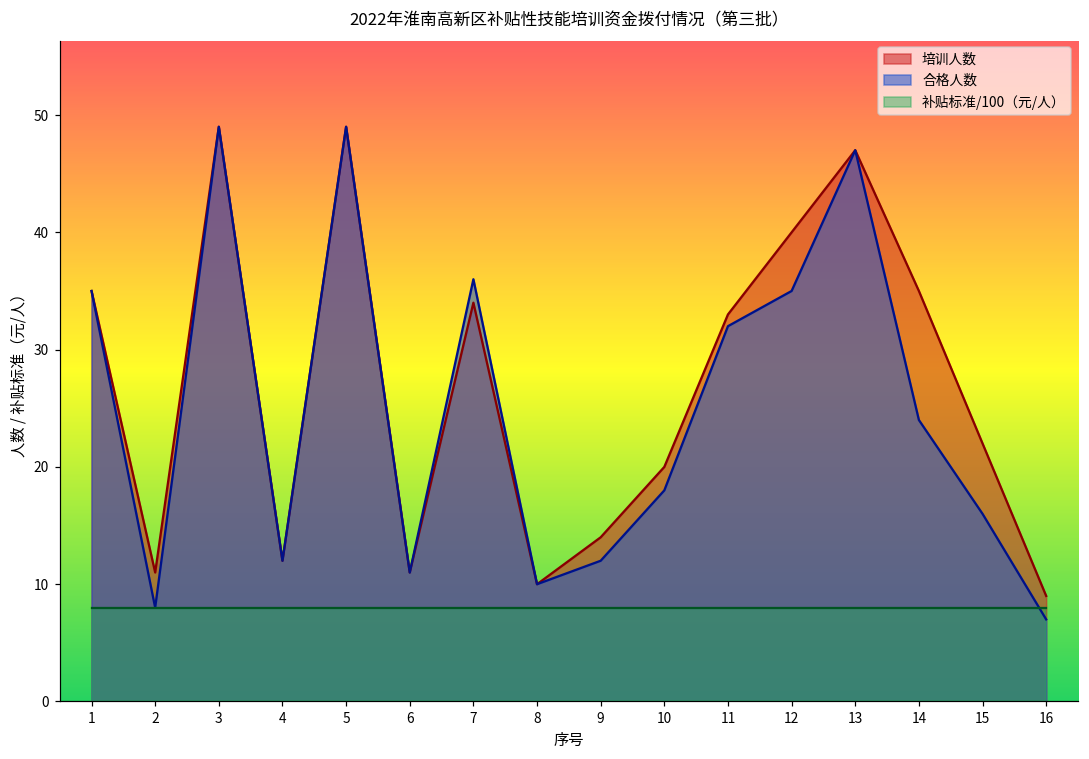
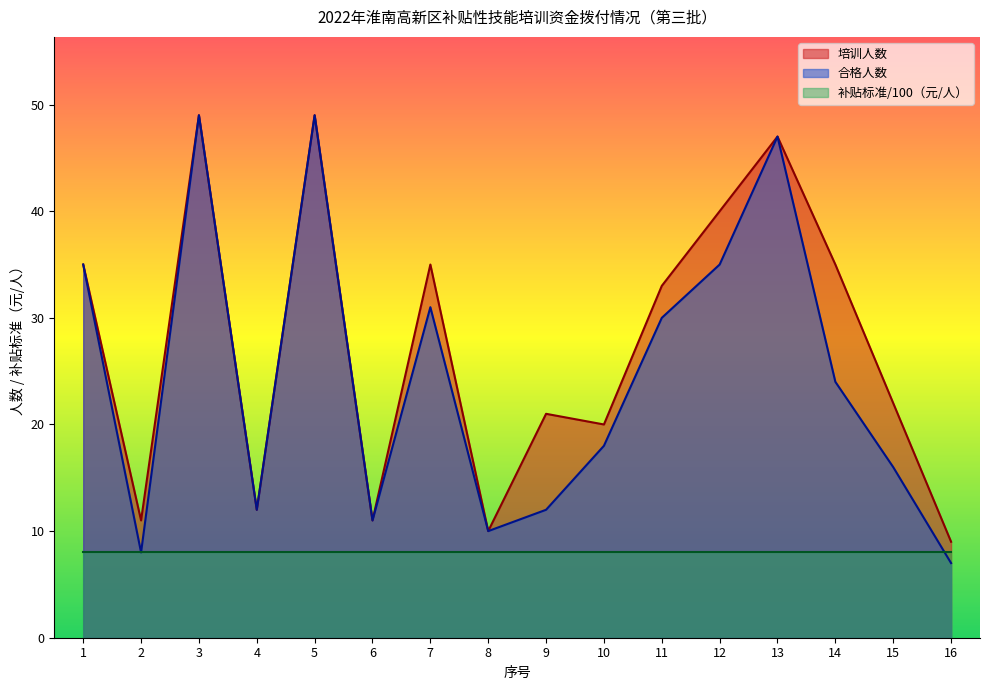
  {
    "培训人数": {
      "2": 11,
-     "7": 34,
-     "9": 14,
+     "7": 35,
+     "9": 21,
      "10": 20,
      "11": 33,
      "12": 40,
      "14": 35,
      "15": 22,
      "16": 9
    },
    "合格人数": {
-     "7": 36,
+     "7": 31,
      "9": 12,
      "10": 18,
-     "11": 32,
+     "11": 30,
      "12": 35,
      "14": 24,
      "15": 16,
      "16": 7
    },
    "补贴标准/100（元/人）": {
      "1": 8,
      "3": 8,
      "4": 8,
      "5": 8,
      "6": 8,
      "7": 8,
      "8": 8,
      "9": 8,
      "10": 8,
      "11": 8,
      "12": 8,
      "13": 8,
      "14": 8,
      "15": 8,
      "16": 8
    }
  }
